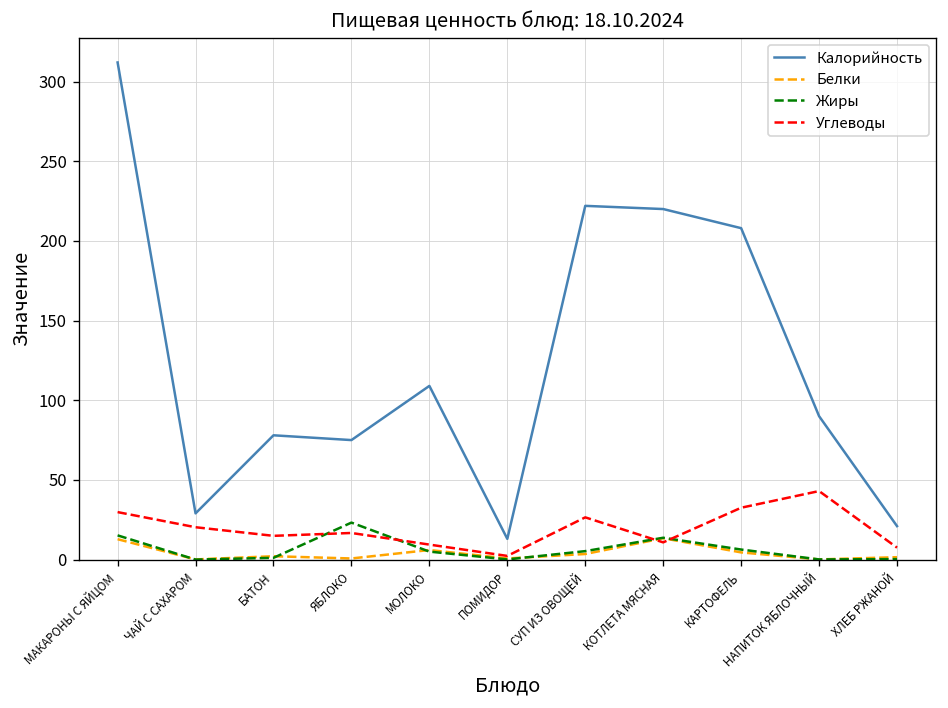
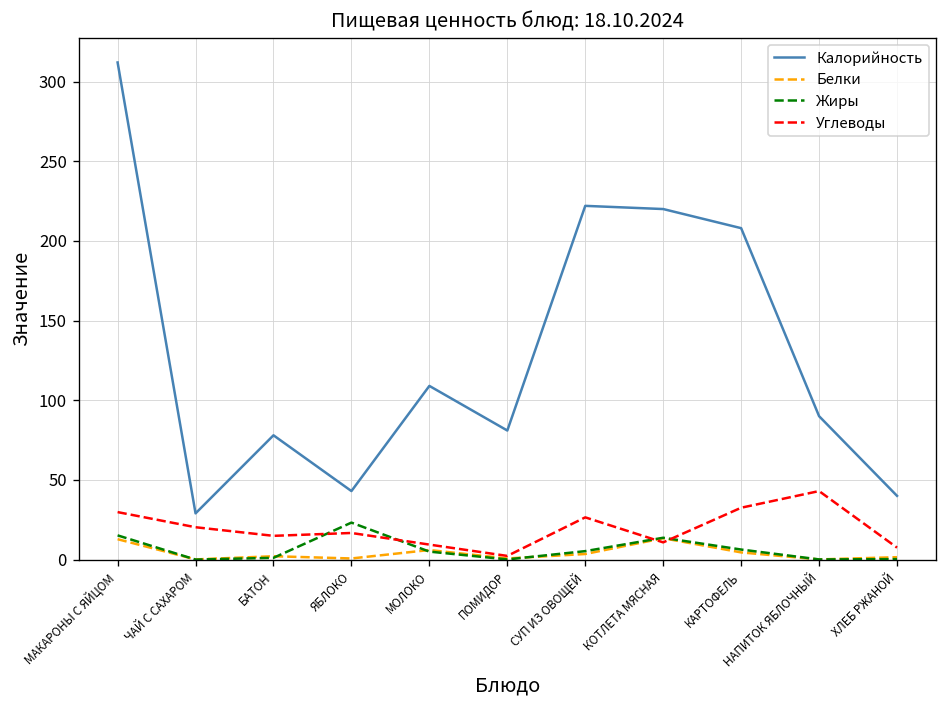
  {
    "Калорийность": {
      "МАКАРОНЫ С ЯЙЦОМ": 312,
      "ЧАЙ С САХАРОМ": 29,
      "БАТОН": 78,
-     "ЯБЛОКО": 75,
+     "ЯБЛОКО": 43,
      "МОЛОКО": 109,
-     "ПОМИДОР": 13,
+     "ПОМИДОР": 81,
      "СУП ИЗ ОВОЩЕЙ": 222,
      "КОТЛЕТА МЯСНАЯ": 220,
      "КАРТОФЕЛЬ": 208,
      "НАПИТОК ЯБЛОЧНЫЙ": 90,
-     "ХЛЕБ РЖАНОЙ": 21
+     "ХЛЕБ РЖАНОЙ": 40
    },
    "Белки": {
      "МАКАРОНЫ С ЯЙЦОМ": 13,
      "ЯБЛОКО": 1
    },
    "Жиры": {
      "МАКАРОНЫ С ЯЙЦОМ": 15,
      "ЯБЛОКО": 23
    },
    "Углеводы": {
      "МАКАРОНЫ С ЯЙЦОМ": 30,
      "ЧАЙ С САХАРОМ": 20,
      "БАТОН": 15,
      "ЯБЛОКО": 17,
      "МОЛОКО": 9,
      "СУП ИЗ ОВОЩЕЙ": 27,
      "КОТЛЕТА МЯСНАЯ": 11,
      "КАРТОФЕЛЬ": 33,
      "НАПИТОК ЯБЛОЧНЫЙ": 43,
      "ХЛЕБ РЖАНОЙ": 8
    }
  }
